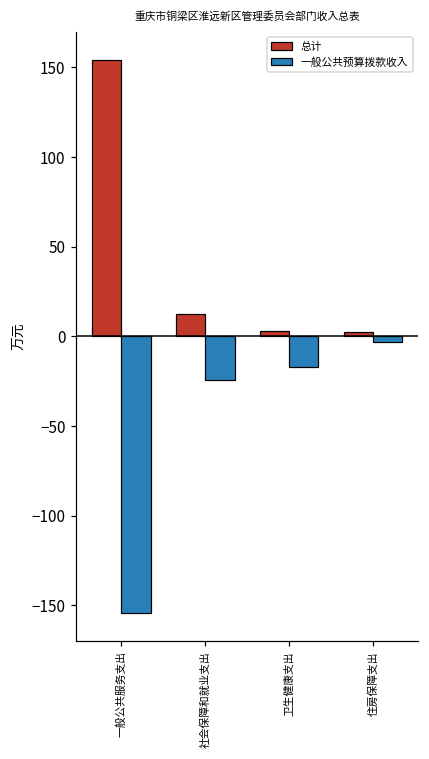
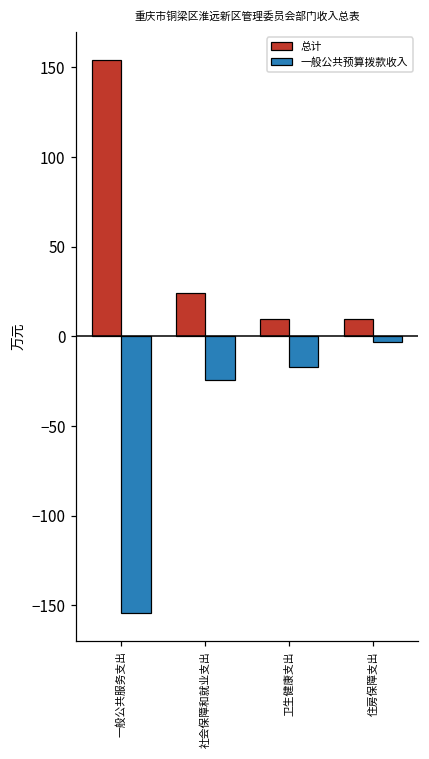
  {
    "总计": {
      "一般公共服务支出": 154,
-     "社会保障和就业支出": 12,
-     "卫生健康支出": 3,
-     "住房保障支出": 3
+     "社会保障和就业支出": 24,
+     "卫生健康支出": 10,
+     "住房保障支出": 10
    },
    "一般公共预算拨款收入": {
      "一般公共服务支出": -154,
      "社会保障和就业支出": -24,
      "卫生健康支出": -17,
      "住房保障支出": -3
    }
  }
